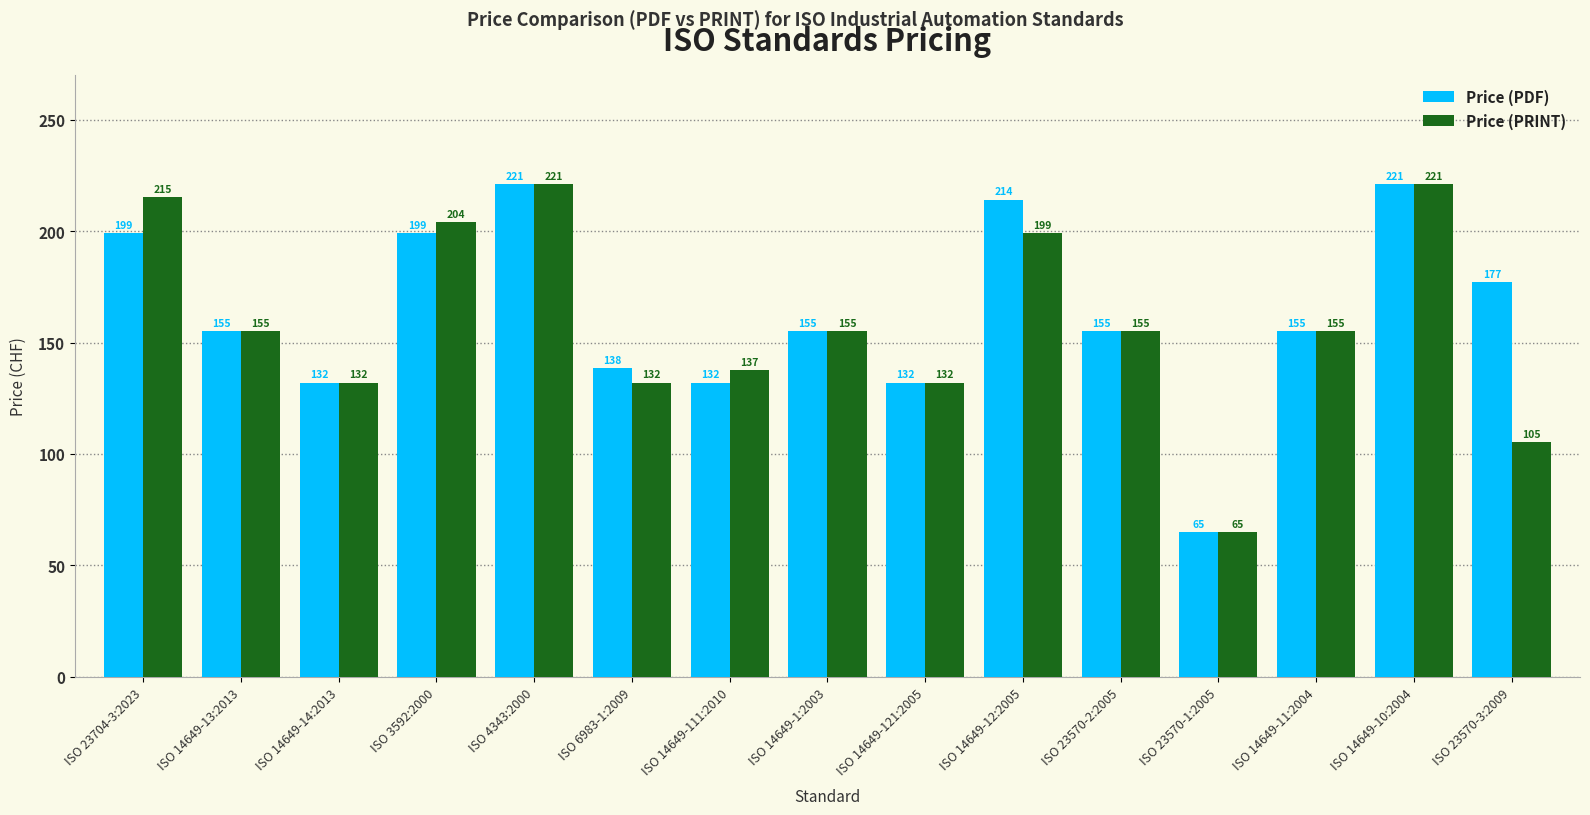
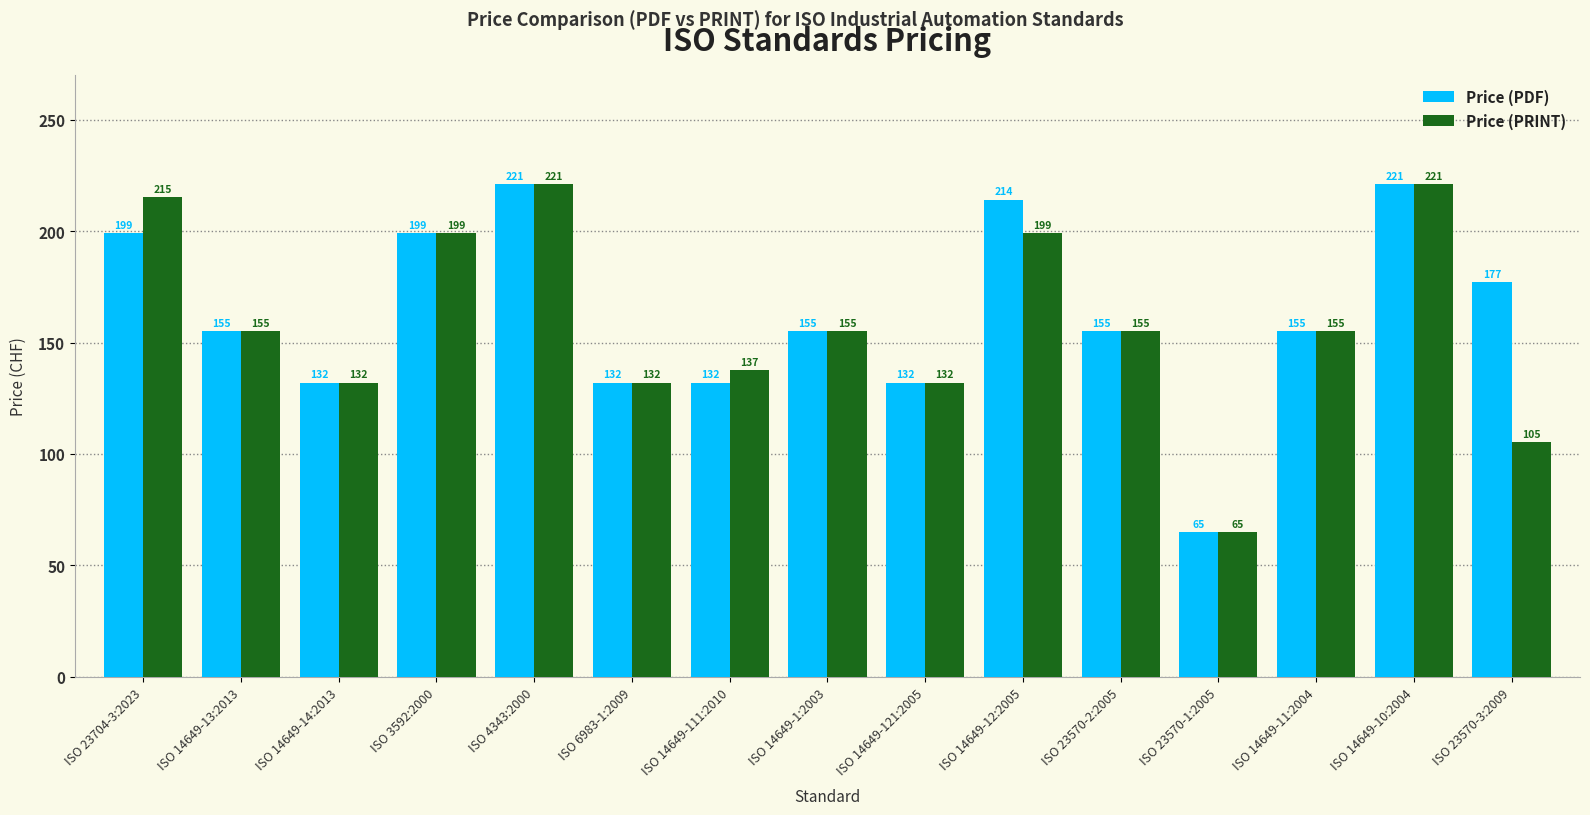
  {
    "Price (PDF)": {
      "ISO 23704-3:2023": 199,
      "ISO 14649-13:2013": 155,
      "ISO 14649-14:2013": 132,
      "ISO 3592:2000": 199,
      "ISO 4343:2000": 221,
-     "ISO 6983-1:2009": 138,
+     "ISO 6983-1:2009": 132,
      "ISO 14649-111:2010": 132,
      "ISO 14649-1:2003": 155,
      "ISO 14649-121:2005": 132,
      "ISO 14649-12:2005": 214,
      "ISO 23570-2:2005": 155,
      "ISO 23570-1:2005": 65,
      "ISO 14649-11:2004": 155,
      "ISO 14649-10:2004": 221,
      "ISO 23570-3:2009": 177
    },
    "Price (PRINT)": {
      "ISO 23704-3:2023": 215,
      "ISO 14649-13:2013": 155,
      "ISO 14649-14:2013": 132,
-     "ISO 3592:2000": 204,
+     "ISO 3592:2000": 199,
      "ISO 4343:2000": 221,
      "ISO 6983-1:2009": 132,
      "ISO 14649-1:2003": 155,
      "ISO 14649-121:2005": 132,
      "ISO 14649-12:2005": 199,
      "ISO 23570-2:2005": 155,
      "ISO 23570-1:2005": 65,
      "ISO 14649-11:2004": 155,
      "ISO 14649-10:2004": 221,
      "ISO 23570-3:2009": 105
    }
  }
